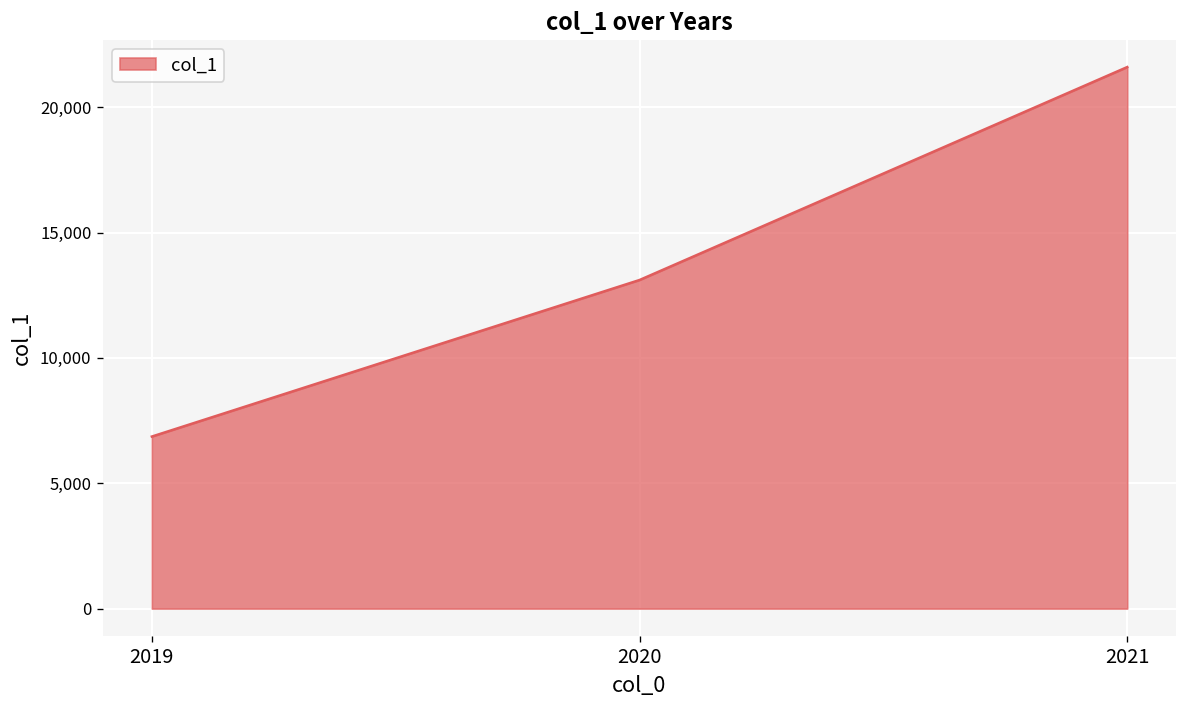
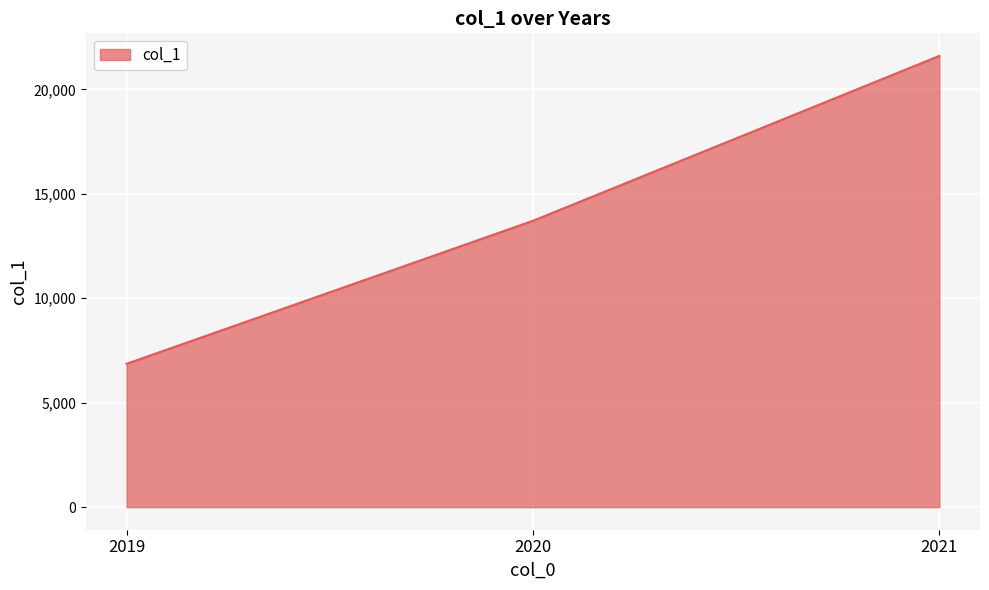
  {
    "2019": "6,900",
-   "2020": "13,100",
+   "2020": "13,700",
    "2021": "21,600"
  }
